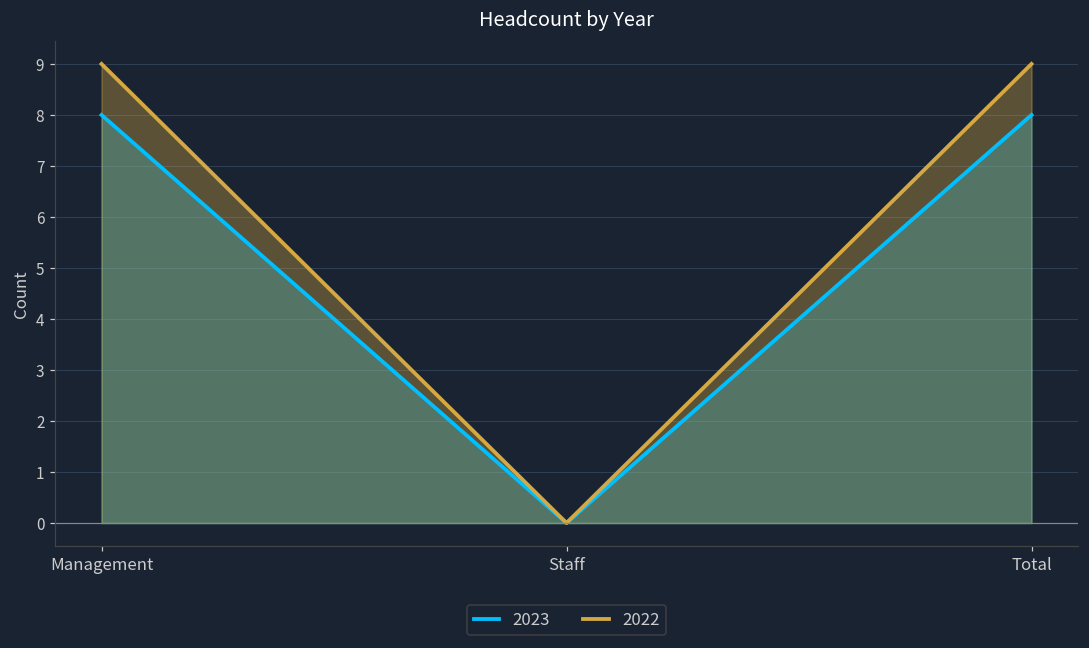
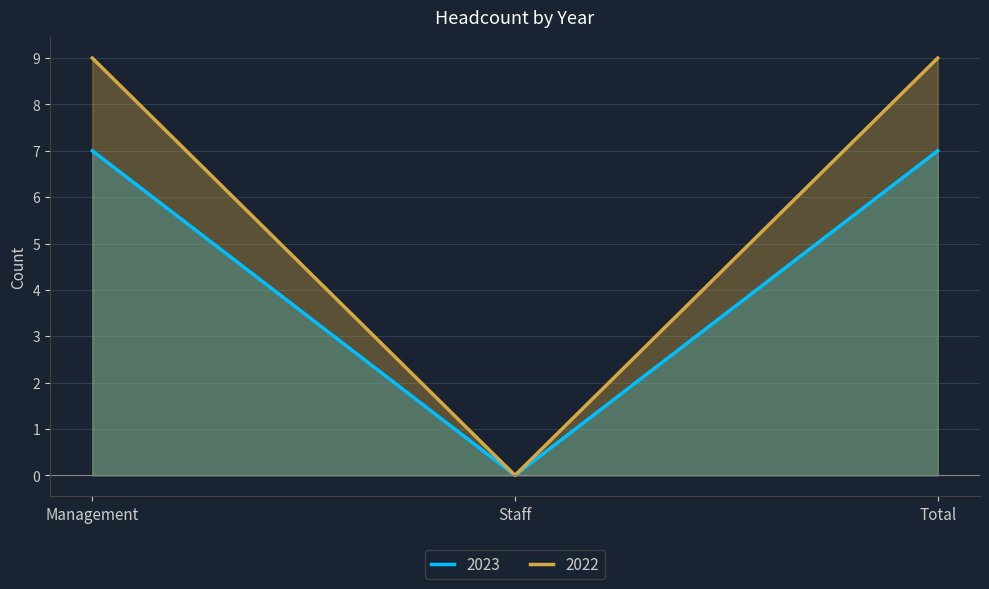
  {
    "2023": {
-     "Management": 8,
-     "Total": 8
+     "Management": 7,
+     "Total": 7
    },
    "2022": {
      "Management": 9,
      "Total": 9
    }
  }
